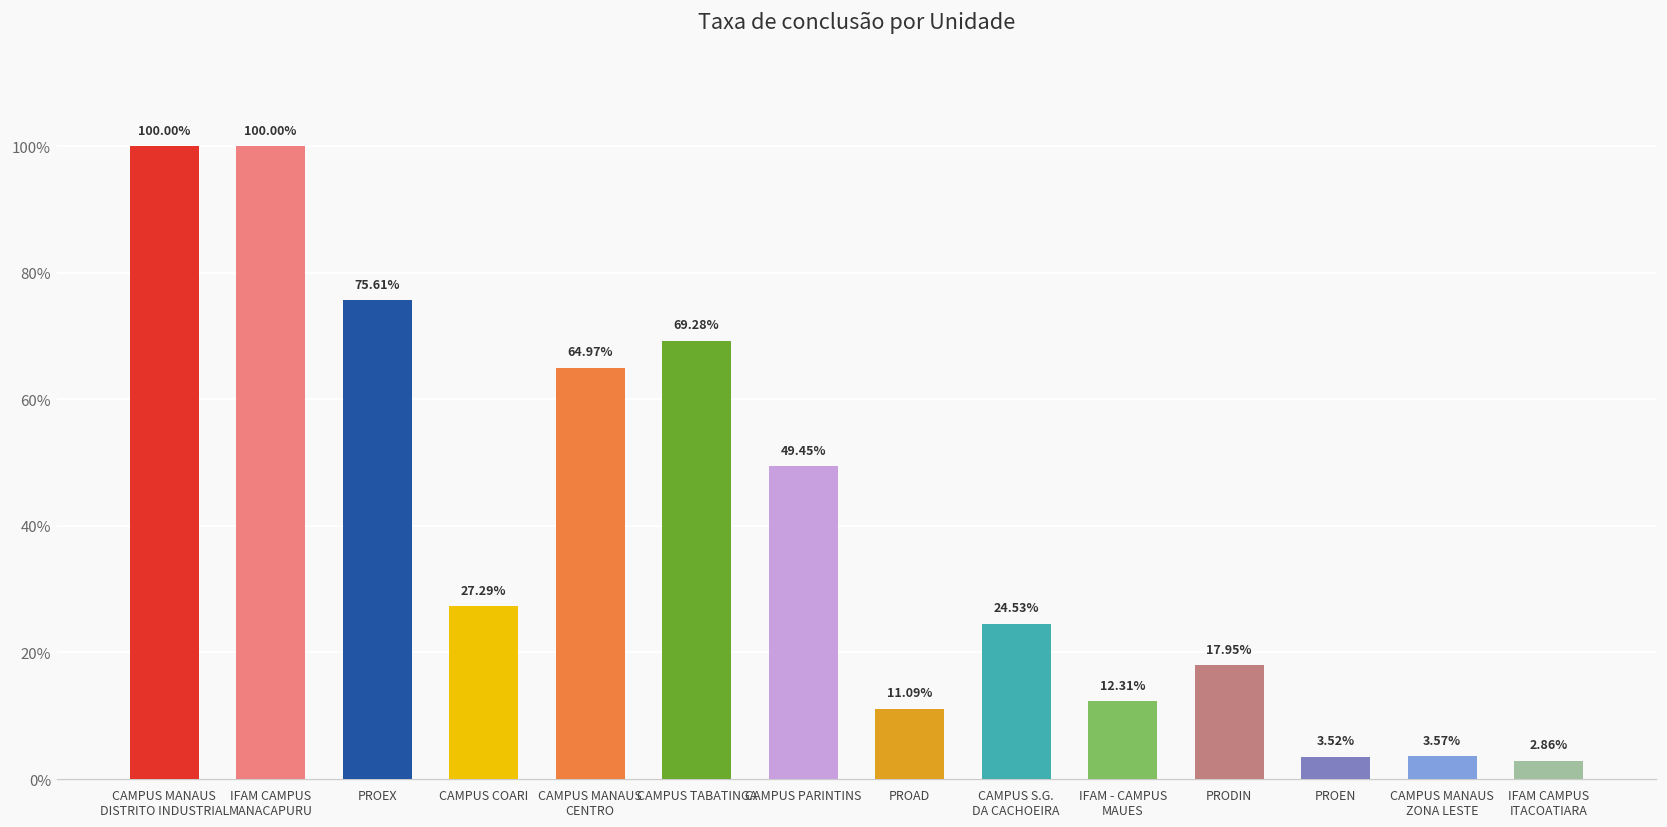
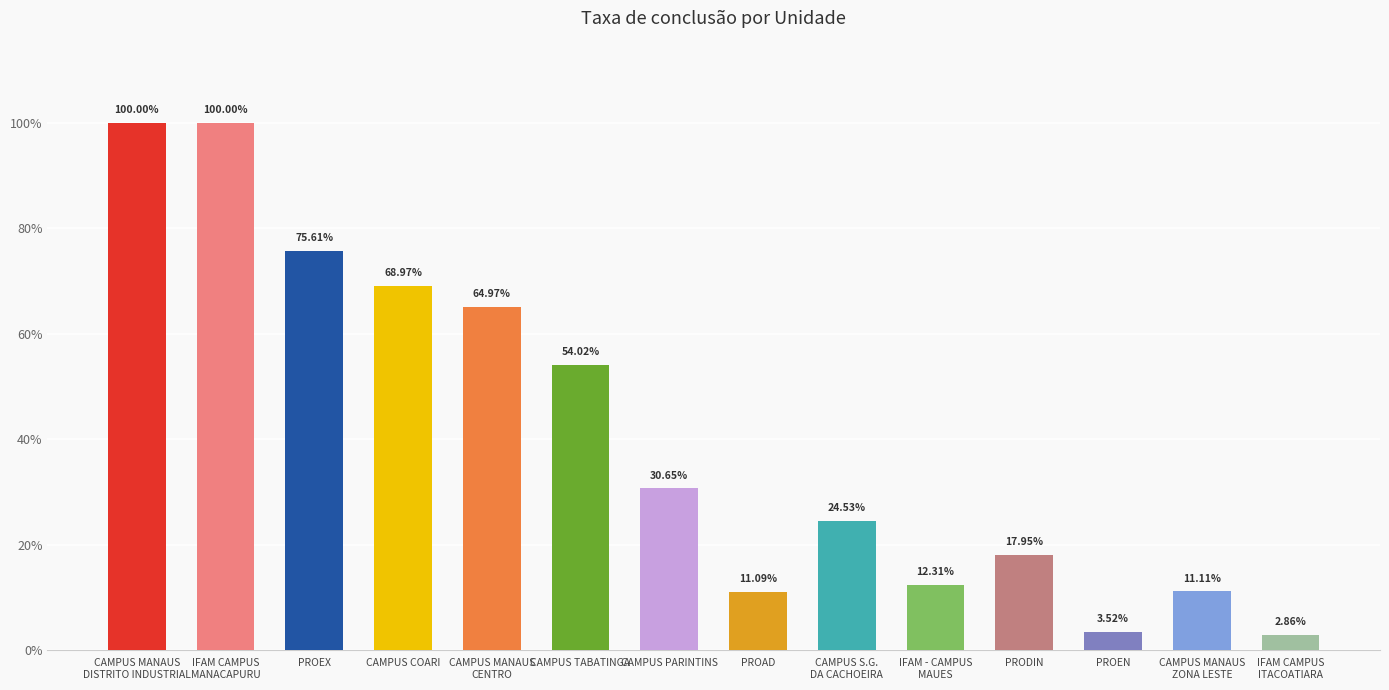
  {
    "CAMPUS MANAUS DISTRITO INDUSTRIAL": "100.00%",
    "IFAM CAMPUS MANACAPURU": "100.00%",
    "PROEX": "75.61%",
-   "CAMPUS COARI": "27.29%",
+   "CAMPUS COARI": "68.97%",
    "CAMPUS MANAUS CENTRO": "64.97%",
-   "CAMPUS TABATINGA": "69.28%",
-   "CAMPUS PARINTINS": "49.45%",
+   "CAMPUS TABATINGA": "54.02%",
+   "CAMPUS PARINTINS": "30.65%",
    "PROAD": "11.09%",
    "CAMPUS S.G. DA CACHOEIRA": "24.53%",
    "IFAM - CAMPUS MAUES": "12.31%",
    "PRODIN": "17.95%",
    "PROEN": "3.52%",
-   "CAMPUS MANAUS ZONA LESTE": "3.57%",
+   "CAMPUS MANAUS ZONA LESTE": "11.11%",
    "IFAM CAMPUS ITACOATIARA": "2.86%"
  }
